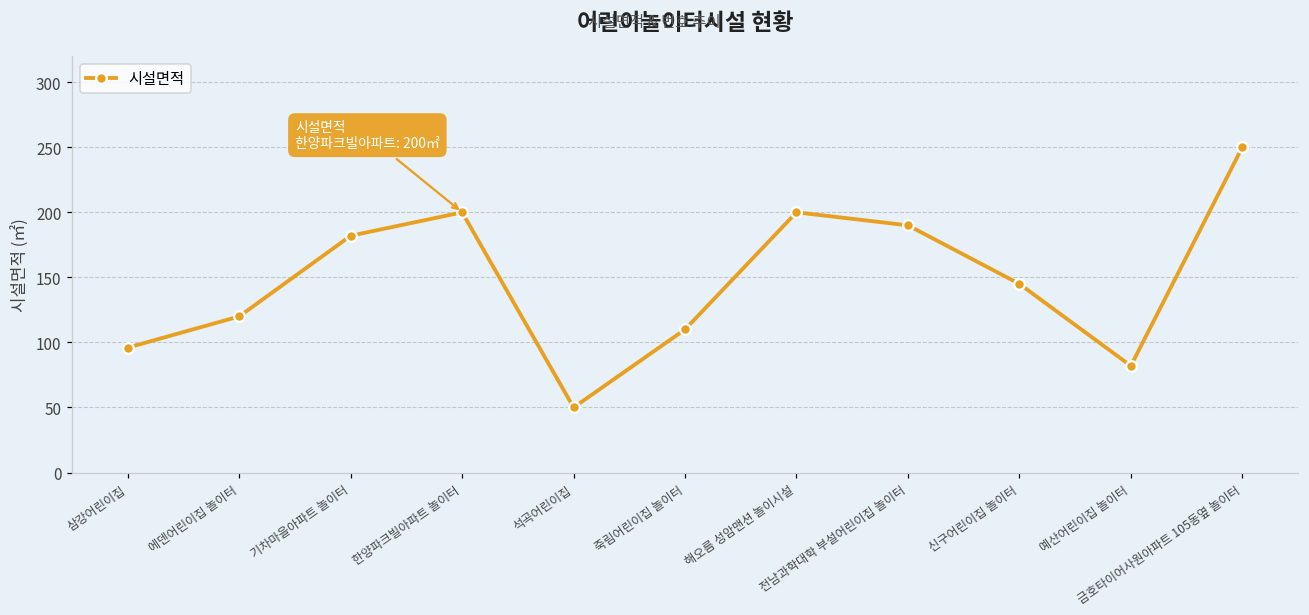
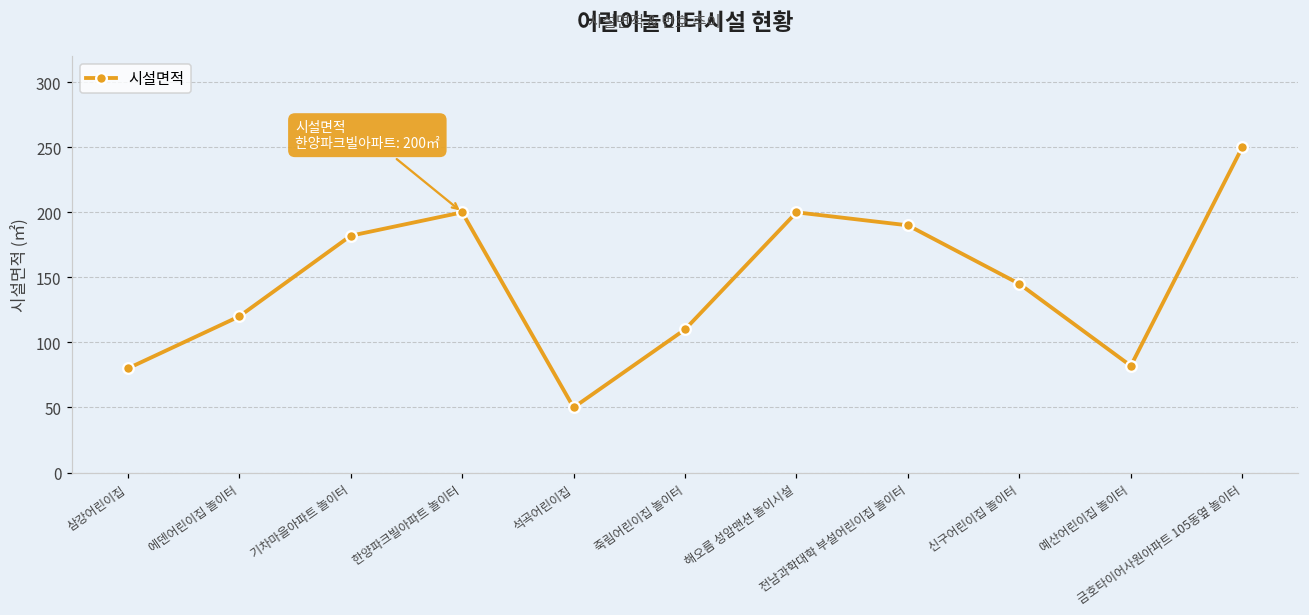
  {
-   "삼강어린이집": 96,
+   "삼강어린이집": 80,
    "에덴어린이집 놀이터": 120,
    "기차마을아파트 놀이터": 182,
    "한양파크빌아파트 놀이터": 200,
    "석곡어린이집": 50,
    "죽림어린이집 놀이터": 110,
    "해오름 성암맨션 놀이시설": 200,
    "전남과학대학 부설어린이집 놀이터": 190,
    "신구어린이집 놀이터": 145,
    "예산어린이집 놀이터": 82,
    "금호타이어사원아파트 105동옆 놀이터": 250
  }
